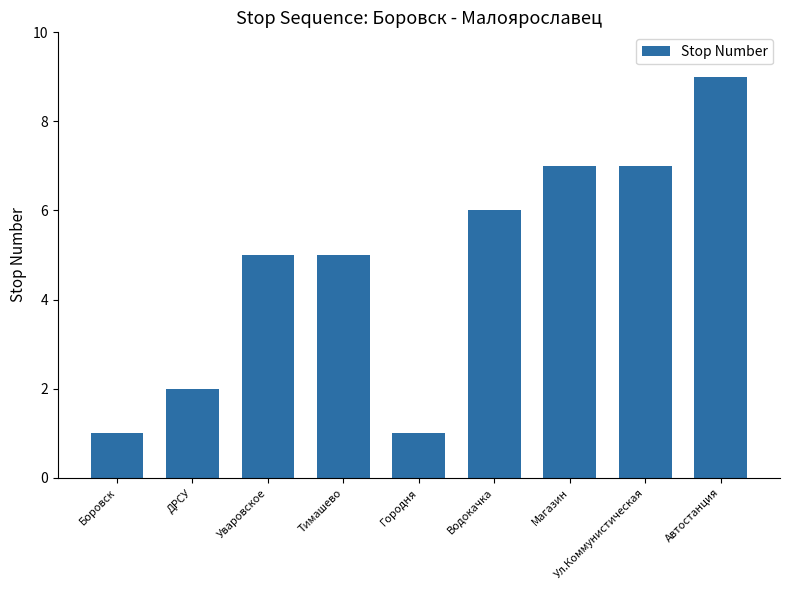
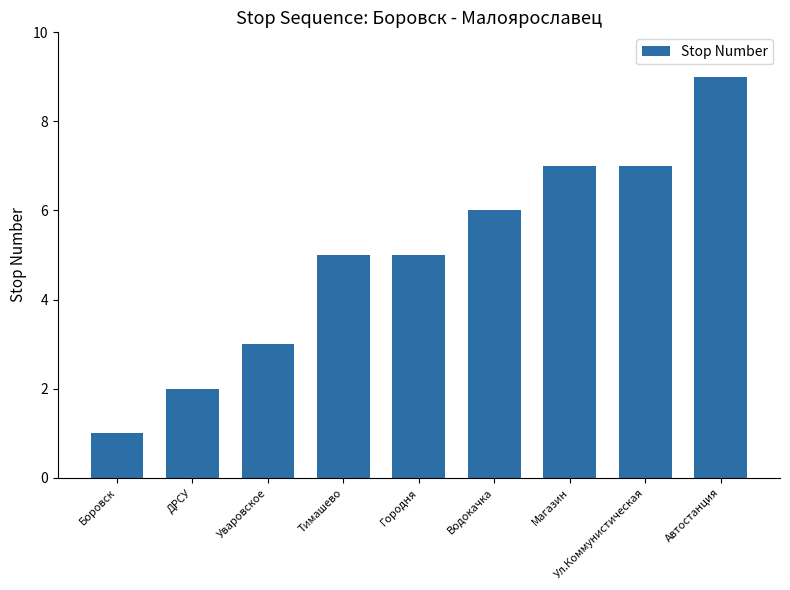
  {
    "Боровск": 1,
    "ДРСУ": 2,
-   "Уваровское": 5,
+   "Уваровское": 3,
    "Тимашево": 5,
-   "Городня": 1,
+   "Городня": 5,
    "Водокачка": 6,
    "Магазин": 7,
    "Ул.Коммунистическая": 7,
    "Автостанция": 9
  }
